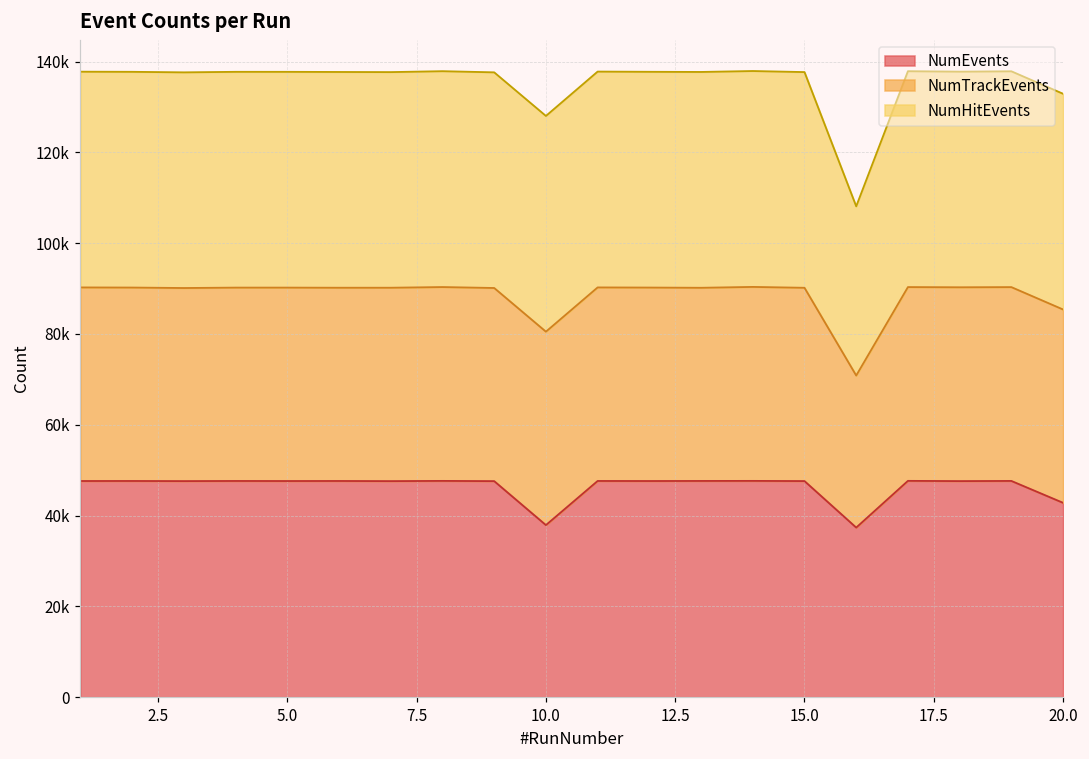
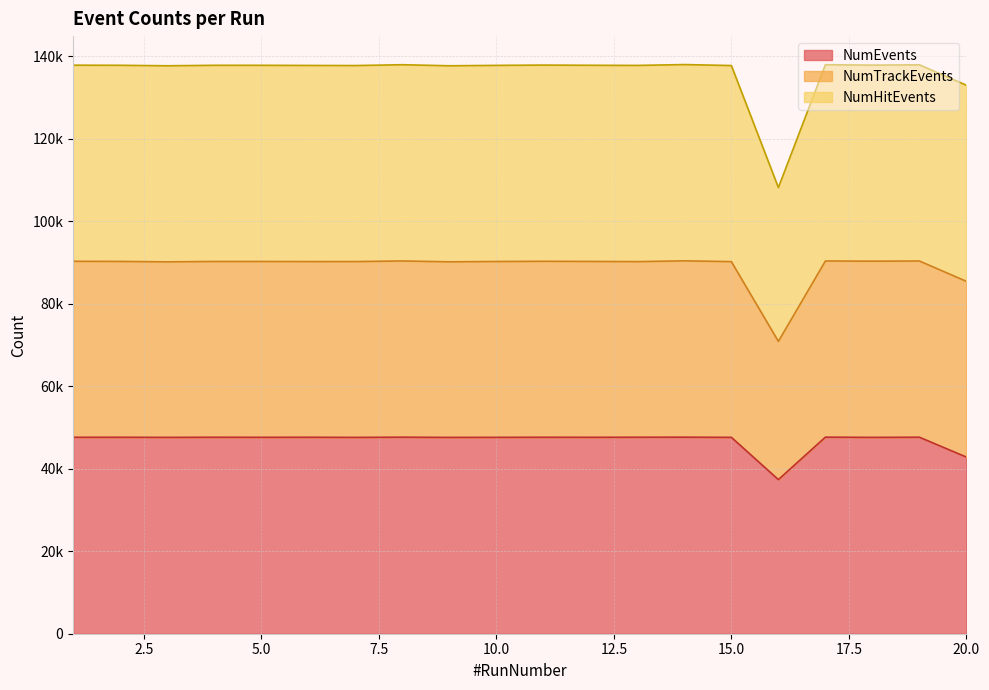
  {
    "NumEvents": {
      "5.0": 48000,
-     "10.0": 38000,
+     "10.0": 48000,
      "15.0": 48000,
      "20.0": 43000
    }
  }
